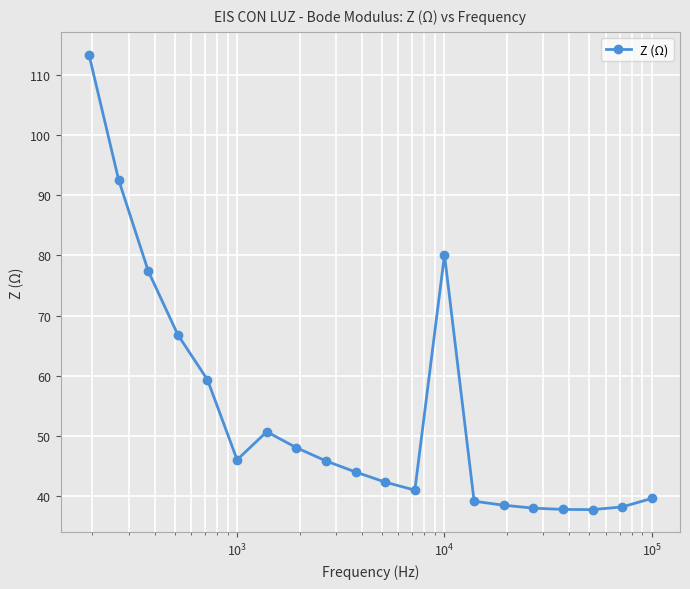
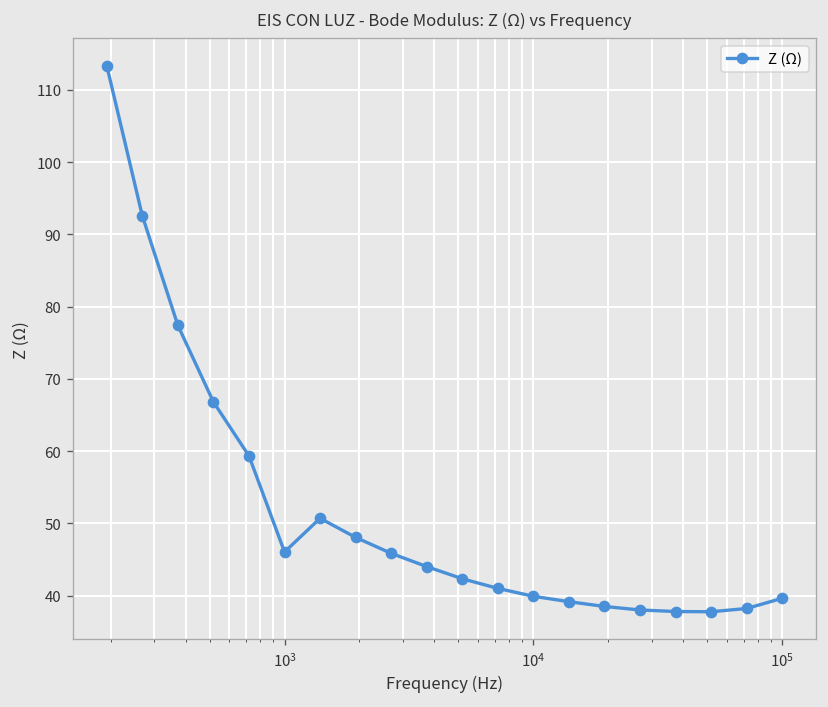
  {
    "10^3": 46,
-   "10^4": 80,
+   "10^4": 40,
    "10^5": 40
  }
